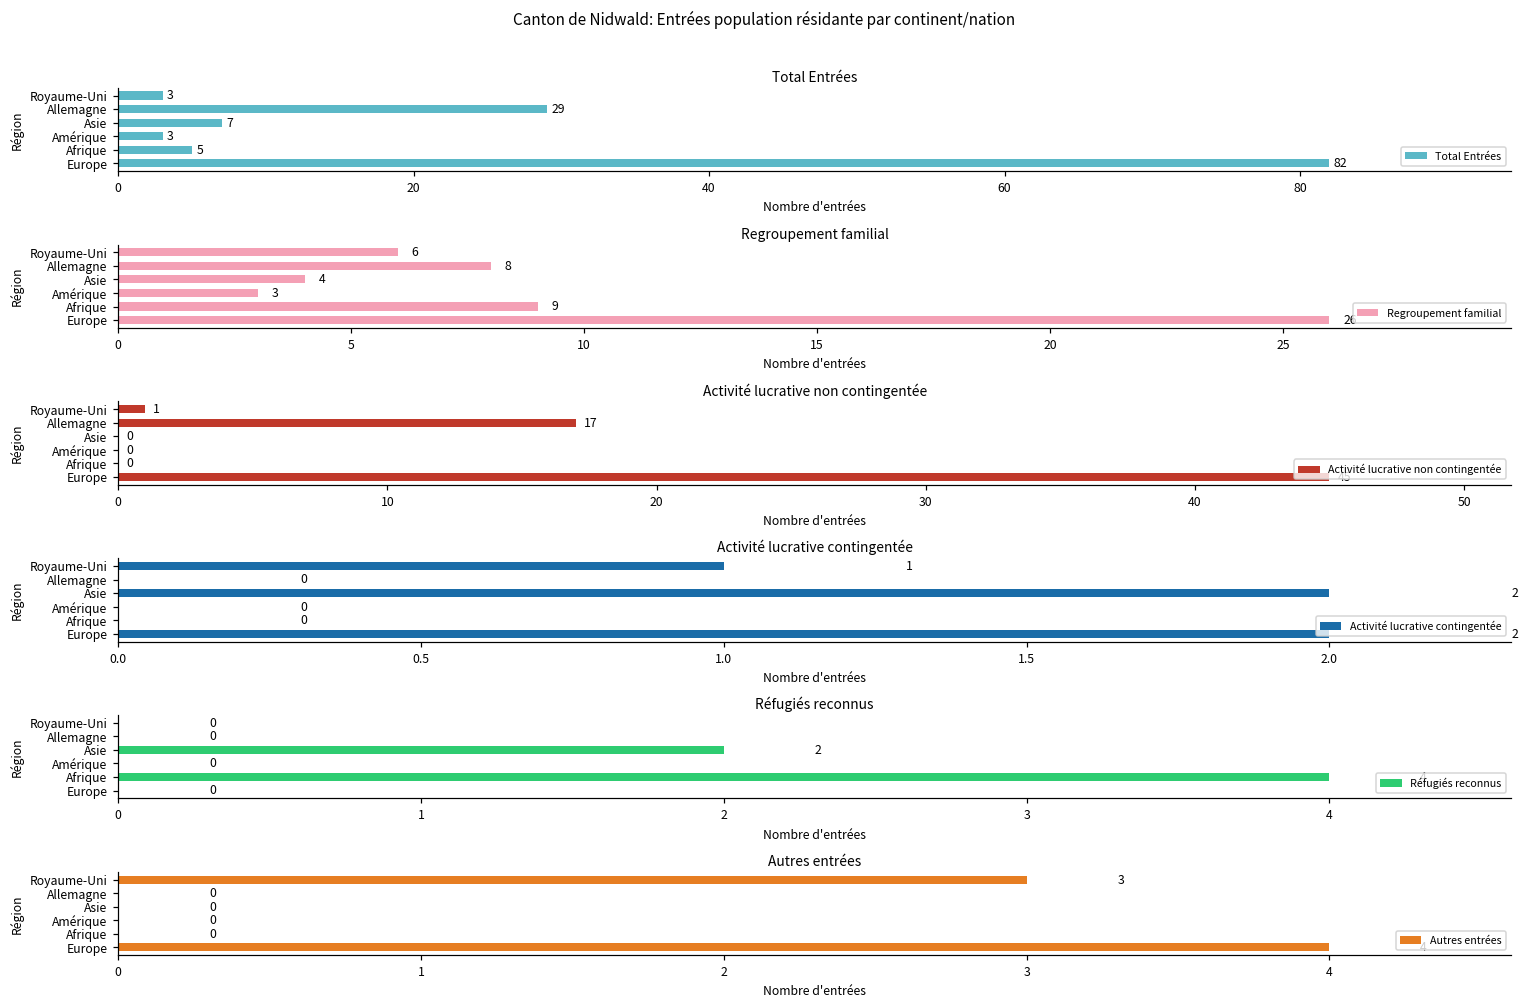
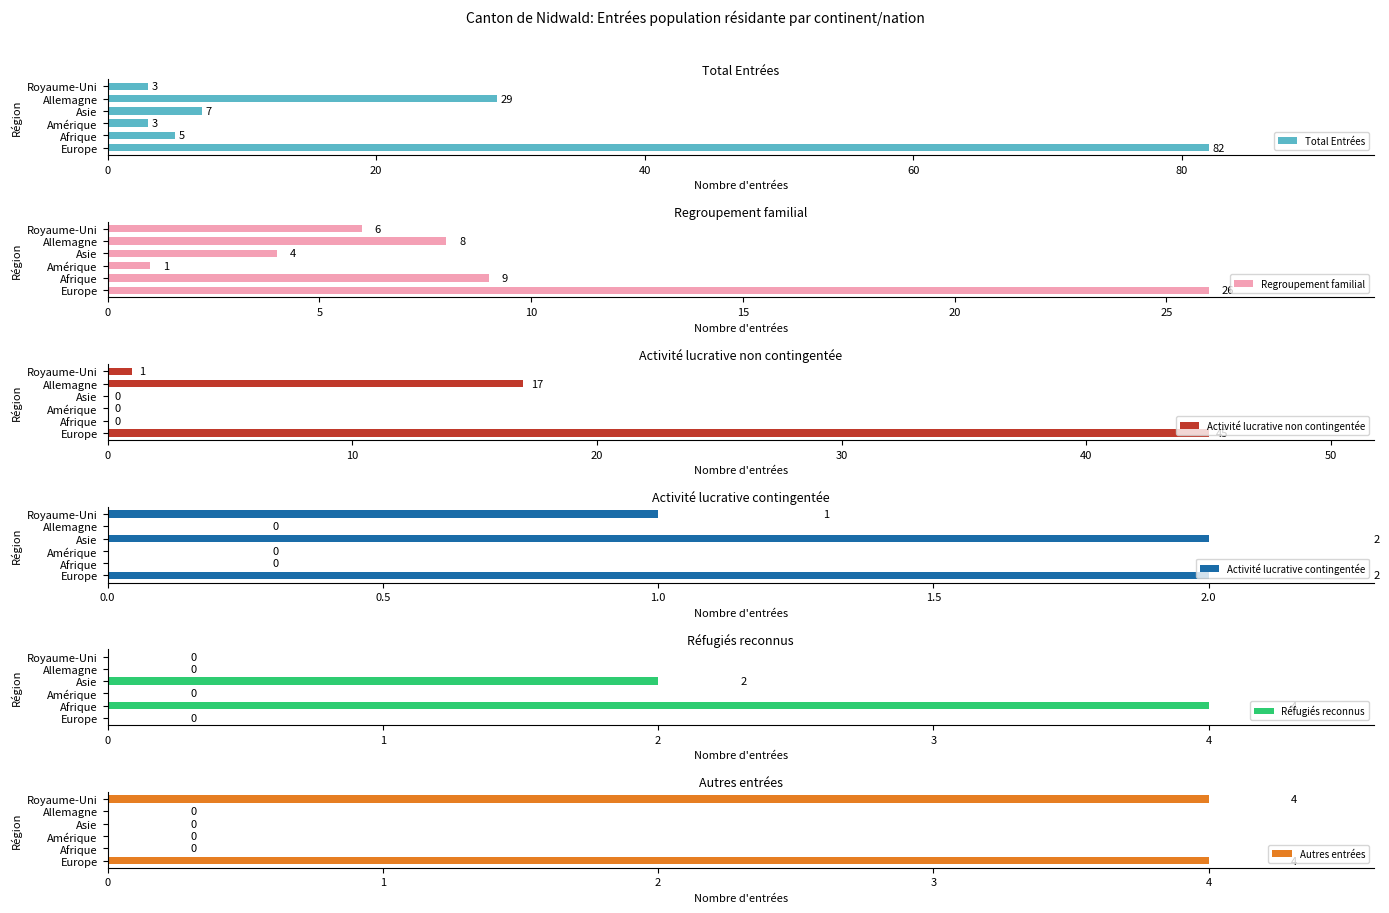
  {
    "Total Entrées": {
      "Royaume-Uni": 3,
      "Allemagne": 29,
      "Asie": 7,
      "Amérique": 3,
      "Afrique": 5,
      "Europe": 82
    },
    "Regroupement familial": {
      "Royaume-Uni": 6,
      "Allemagne": 8,
      "Asie": 4,
-     "Amérique": 3,
+     "Amérique": 1,
      "Afrique": 9
    },
    "Activité lucrative non contingentée": {
      "Royaume-Uni": 1,
      "Allemagne": 17,
      "Asie": 0,
      "Amérique": 0,
      "Afrique": 0
    },
    "Activité lucrative contingentée": {
      "Royaume-Uni": 1.00,
      "Allemagne": 0.00,
      "Asie": 2.00,
      "Amérique": 0.00,
      "Afrique": 0.00
    },
    "Réfugiés reconnus": {
      "Royaume-Uni": 0.00,
      "Allemagne": 0.00,
      "Asie": 2.00,
      "Amérique": 0.00,
      "Afrique": 4.00,
      "Europe": 0.00
    },
    "Autres entrées": {
-     "Royaume-Uni": 3
+     "Royaume-Uni": 4
    }
  }
